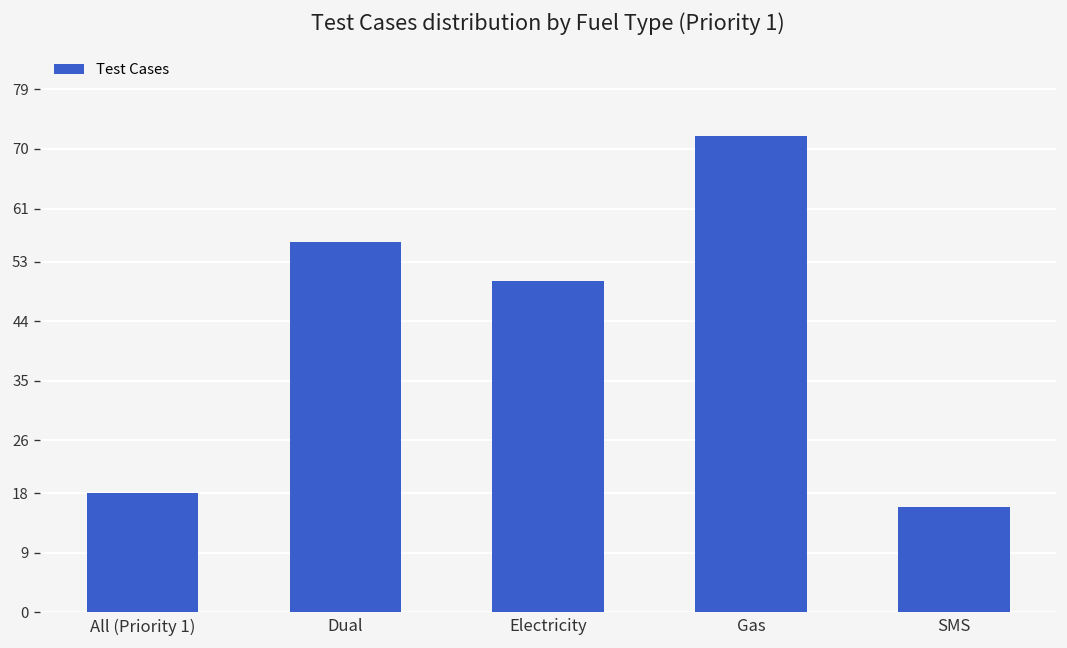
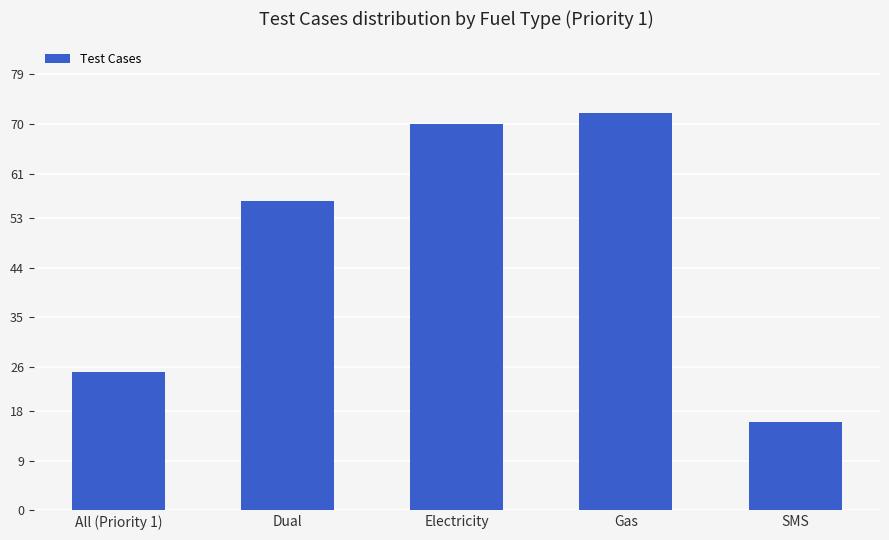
  {
-   "All (Priority 1)": 18,
+   "All (Priority 1)": 25,
    "Dual": 56,
-   "Electricity": 50,
+   "Electricity": 70,
    "Gas": 72,
    "SMS": 16
  }
